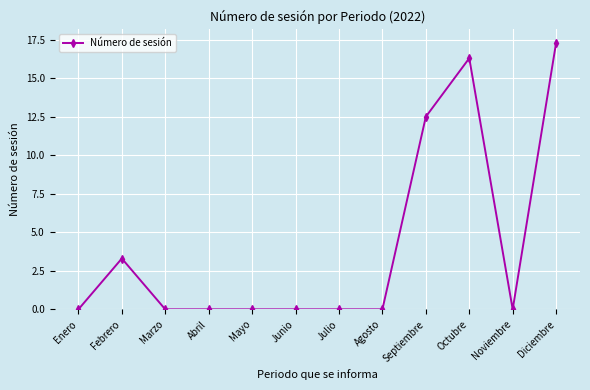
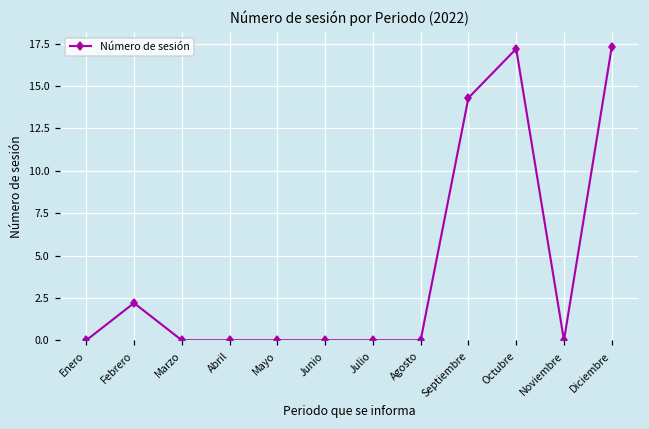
  {
    "Enero": 0.0,
-   "Febrero": 3.3,
+   "Febrero": 2.2,
    "Marzo": 0.0,
    "Abril": 0.0,
    "Mayo": 0.0,
    "Junio": 0.0,
    "Julio": 0.0,
    "Agosto": 0.0,
-   "Septiembre": 12.5,
-   "Octubre": 16.3,
+   "Septiembre": 14.3,
+   "Octubre": 17.2,
    "Noviembre": 0.0,
    "Diciembre": 17.3
  }
